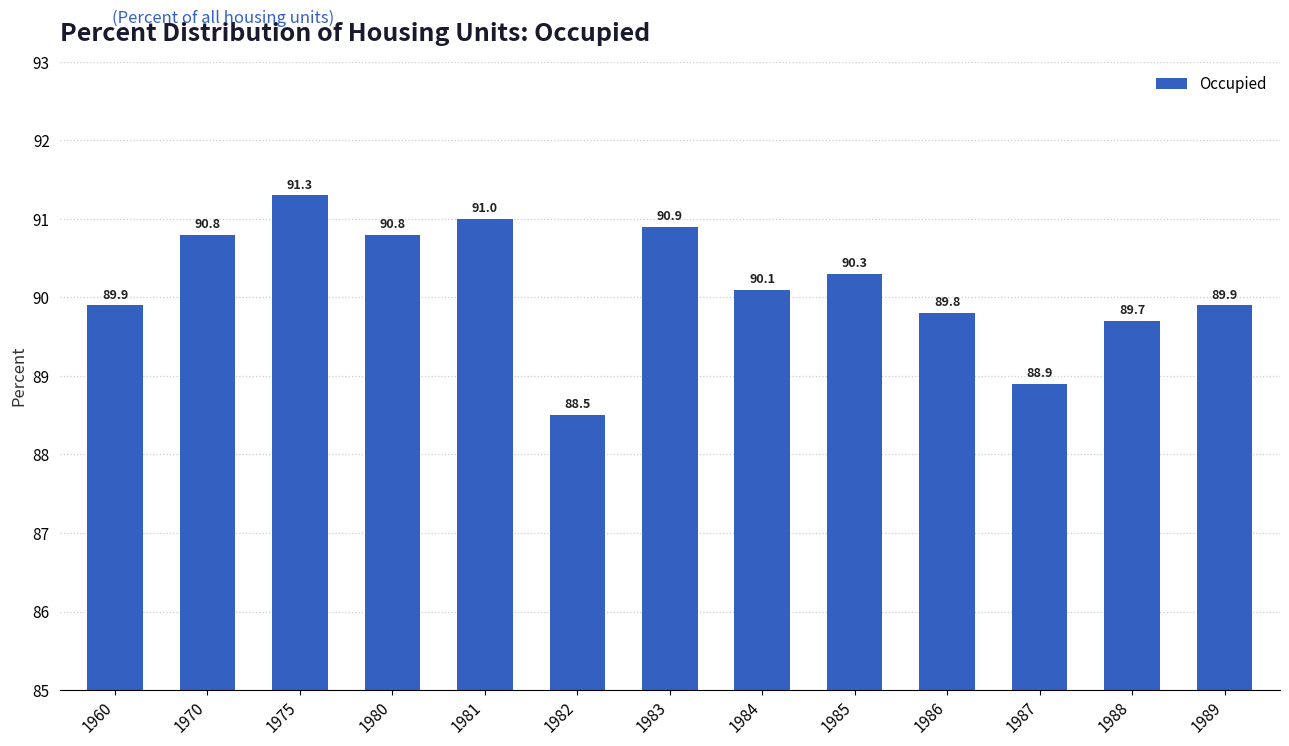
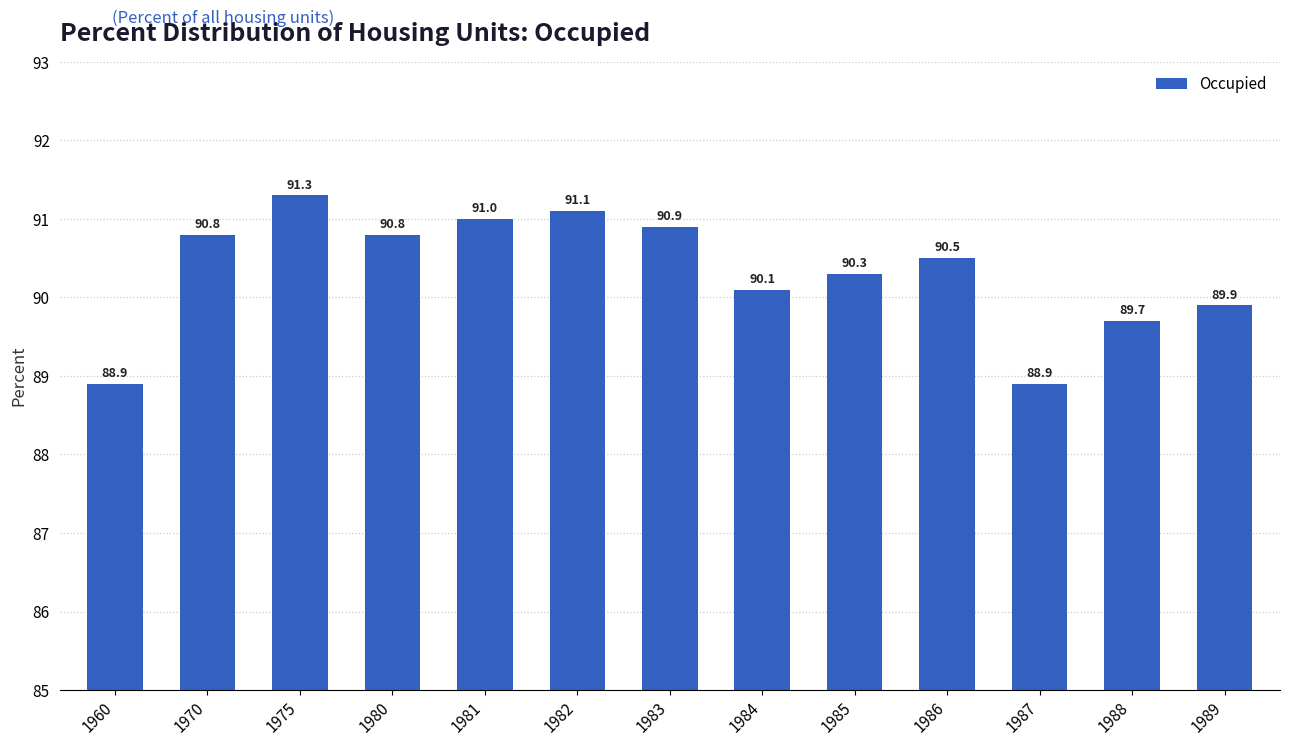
  {
-   "1960": 89.9,
+   "1960": 88.9,
    "1970": 90.8,
    "1975": 91.3,
    "1980": 90.8,
    "1981": 91.0,
-   "1982": 88.5,
+   "1982": 91.1,
    "1983": 90.9,
    "1984": 90.1,
    "1985": 90.3,
-   "1986": 89.8,
+   "1986": 90.5,
    "1987": 88.9,
    "1988": 89.7,
    "1989": 89.9
  }
